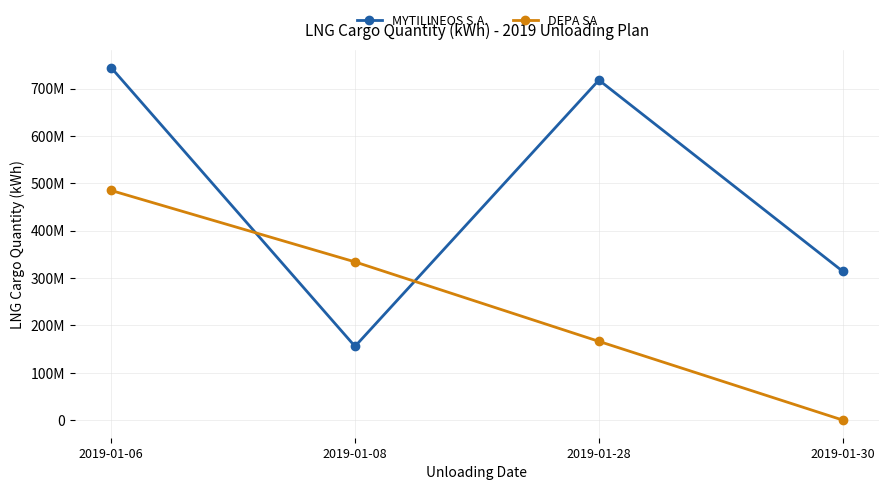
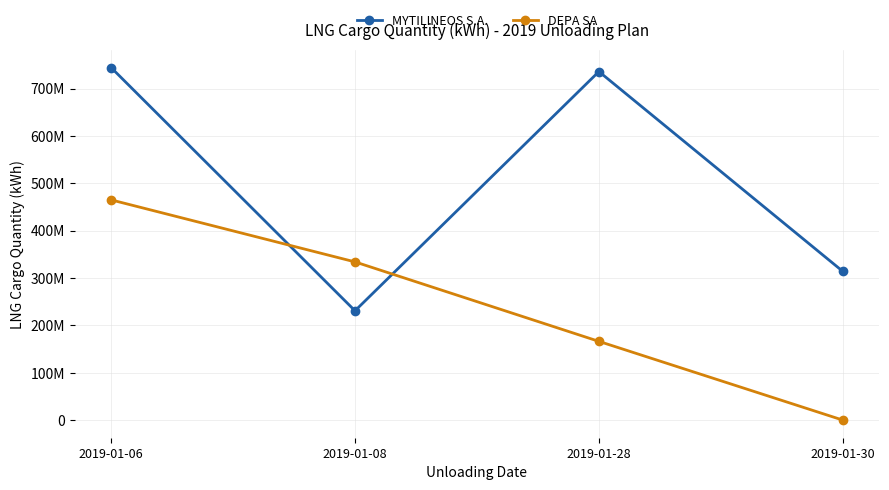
  {
    "MYTILINEOS S.A.": {
      "2019-01-06": 740000000,
-     "2019-01-08": 160000000,
-     "2019-01-28": 720000000,
+     "2019-01-08": 230000000,
+     "2019-01-28": 740000000,
      "2019-01-30": 310000000
    },
    "DEPA SA": {
-     "2019-01-06": 480000000,
+     "2019-01-06": 470000000,
      "2019-01-08": 330000000,
      "2019-01-28": 170000000,
      "2019-01-30": 0
    }
  }
